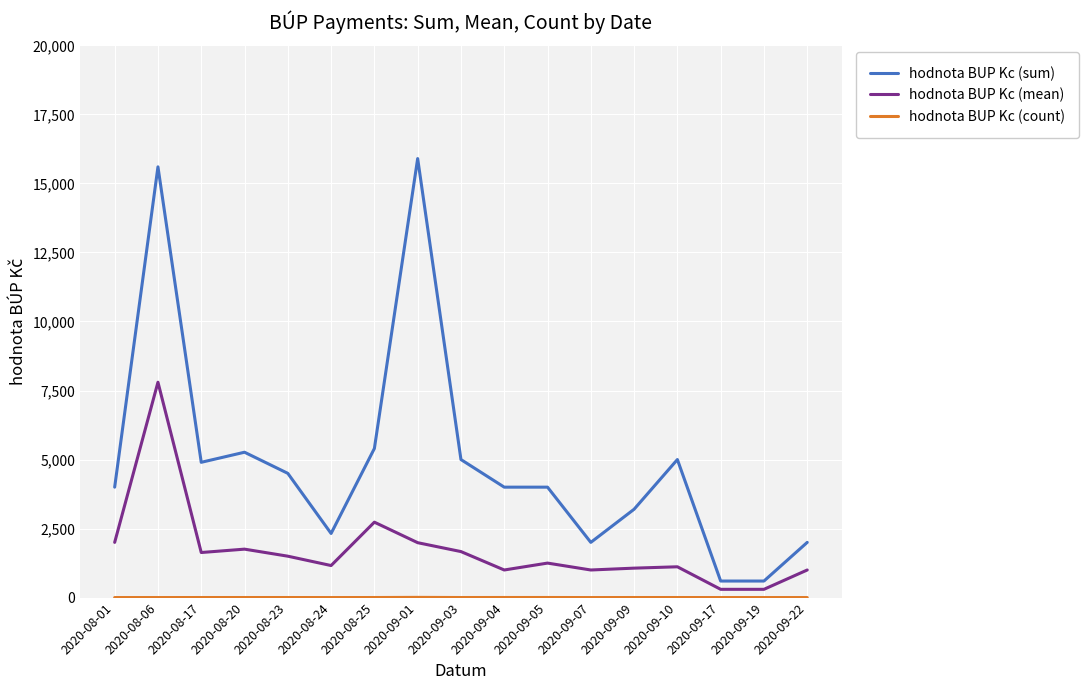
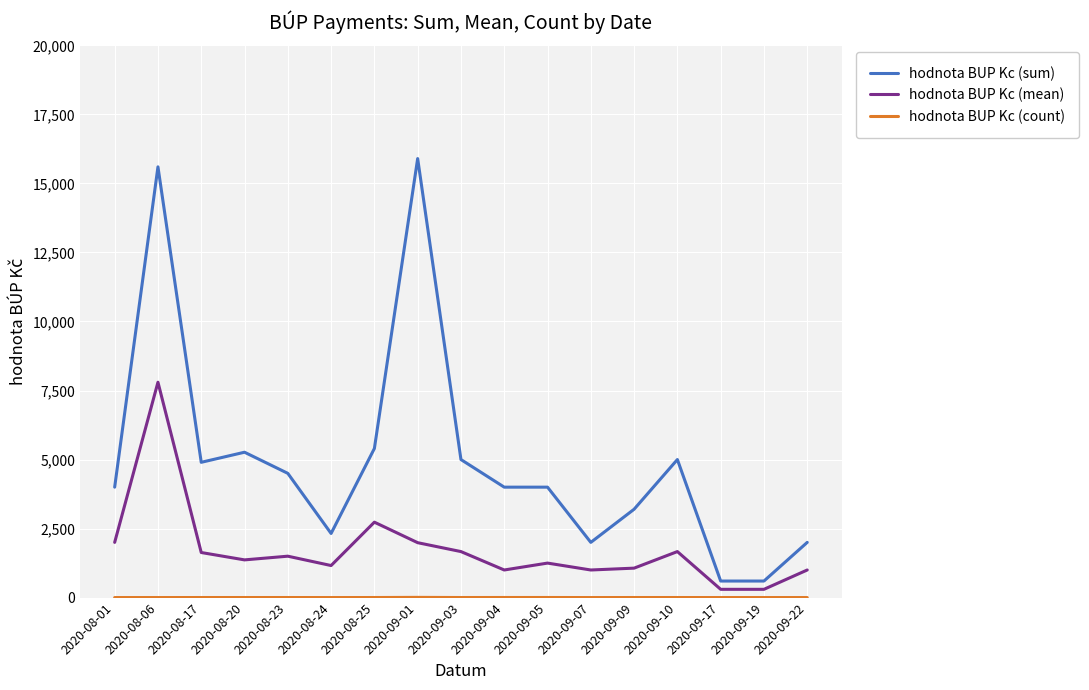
  {
    "hodnota BUP Kc (sum)": {
      "2020-08-01": "4,000",
      "2020-08-06": "15,600",
      "2020-08-17": "4,900",
      "2020-08-20": "5,300",
      "2020-08-23": "4,500",
      "2020-08-24": "2,300",
      "2020-08-25": "5,400",
      "2020-09-01": "15,900",
      "2020-09-03": "5,000",
      "2020-09-04": "4,000",
      "2020-09-05": "4,000",
      "2020-09-07": "2,000",
      "2020-09-09": "3,200",
      "2020-09-10": "5,000",
      "2020-09-17": "600",
      "2020-09-19": "600",
      "2020-09-22": "2,000"
    },
    "hodnota BUP Kc (mean)": {
      "2020-08-01": "2,000",
      "2020-08-06": "7,800",
      "2020-08-17": "1,600",
-     "2020-08-20": "1,800",
+     "2020-08-20": "1,400",
      "2020-08-23": "1,500",
      "2020-08-24": "1,200",
      "2020-08-25": "2,700",
      "2020-09-01": "2,000",
      "2020-09-03": "1,700",
      "2020-09-04": "1,000",
      "2020-09-05": "1,300",
      "2020-09-07": "1,000",
      "2020-09-09": "1,100",
-     "2020-09-10": "1,100",
+     "2020-09-10": "1,700",
      "2020-09-17": "300",
      "2020-09-19": "300",
      "2020-09-22": "1,000"
    },
    "hodnota BUP Kc (count)": {
      "2020-08-01": "0",
      "2020-08-06": "0",
      "2020-08-17": "0",
      "2020-08-20": "0",
      "2020-08-23": "0",
      "2020-08-24": "0",
      "2020-08-25": "0",
      "2020-09-01": "0",
      "2020-09-03": "0",
      "2020-09-04": "0",
      "2020-09-05": "0",
      "2020-09-07": "0",
      "2020-09-09": "0",
      "2020-09-10": "0",
      "2020-09-17": "0",
      "2020-09-19": "0",
      "2020-09-22": "0"
    }
  }
